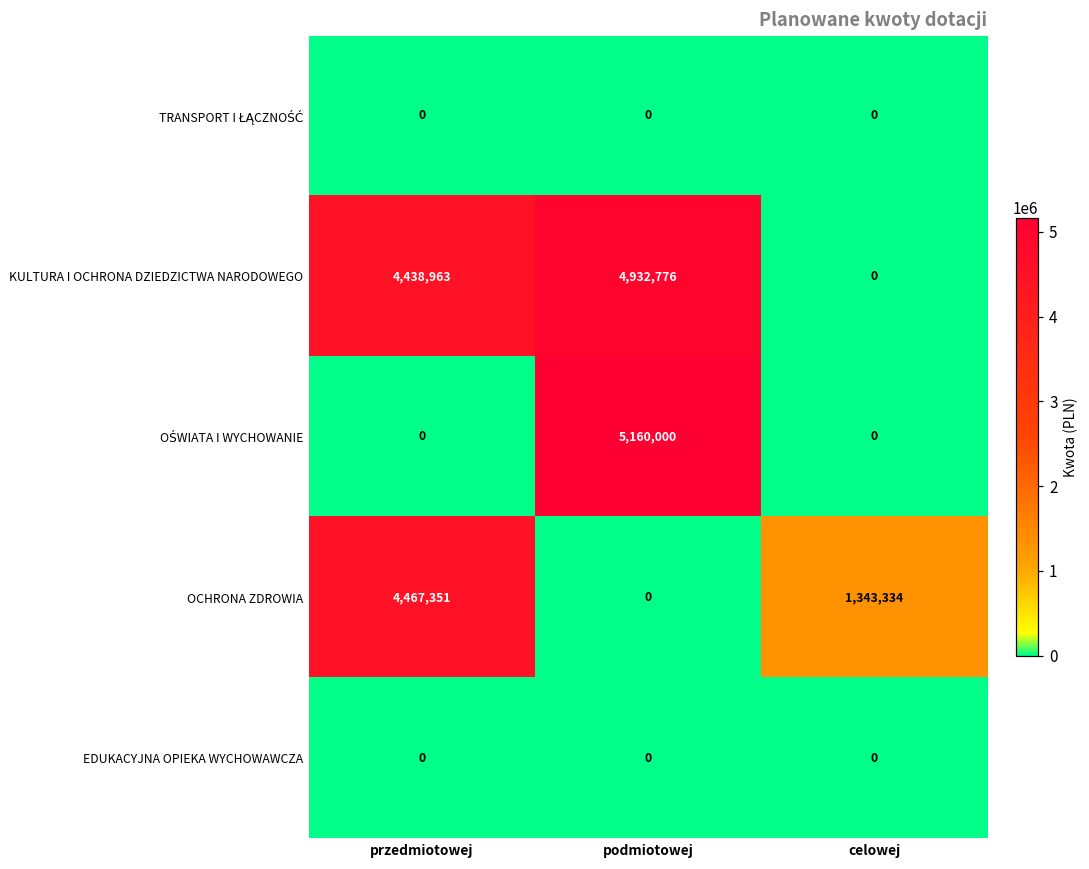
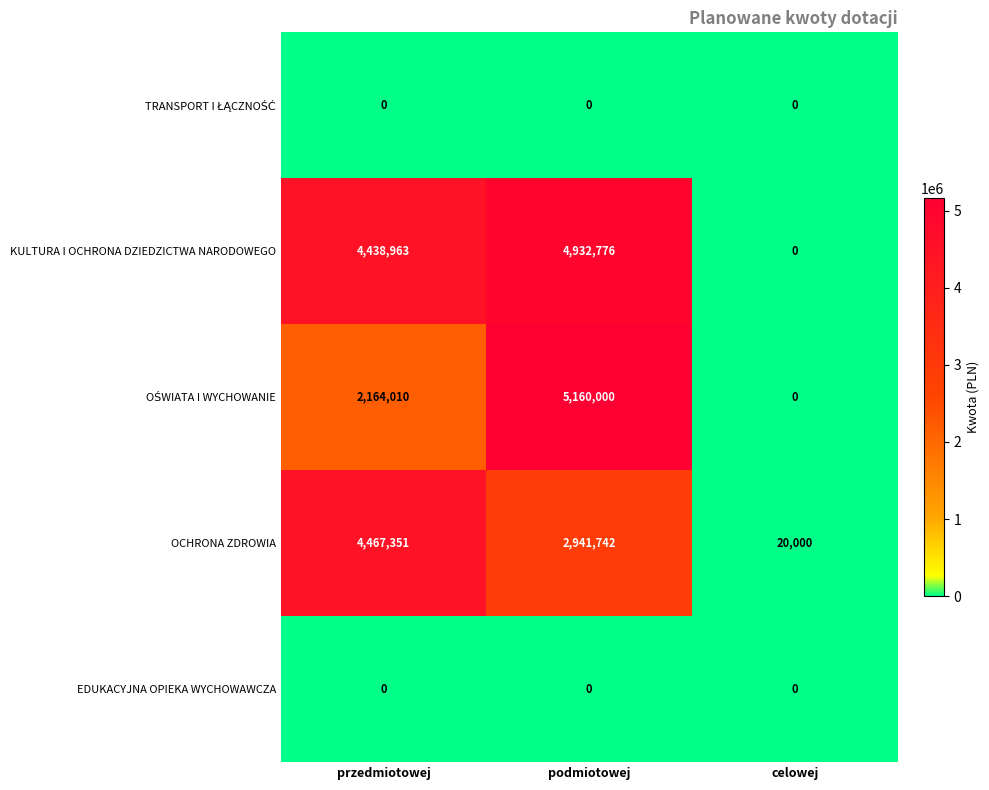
  {
    "TRANSPORT I ŁĄCZNOŚĆ": {
      "przedmiotowej": "0",
      "podmiotowej": "0",
      "celowej": "0"
    },
    "KULTURA I OCHRONA DZIEDZICTWA NARODOWEGO": {
      "przedmiotowej": "4,438,963",
      "podmiotowej": "4,932,776",
      "celowej": "0"
    },
    "OŚWIATA I WYCHOWANIE": {
-     "przedmiotowej": "0",
+     "przedmiotowej": "2,164,010",
      "podmiotowej": "5,160,000",
      "celowej": "0"
    },
    "OCHRONA ZDROWIA": {
      "przedmiotowej": "4,467,351",
-     "podmiotowej": "0",
-     "celowej": "1,343,334"
+     "podmiotowej": "2,941,742",
+     "celowej": "20,000"
    },
    "EDUKACYJNA OPIEKA WYCHOWAWCZA": {
      "przedmiotowej": "0",
      "podmiotowej": "0",
      "celowej": "0"
    }
  }
